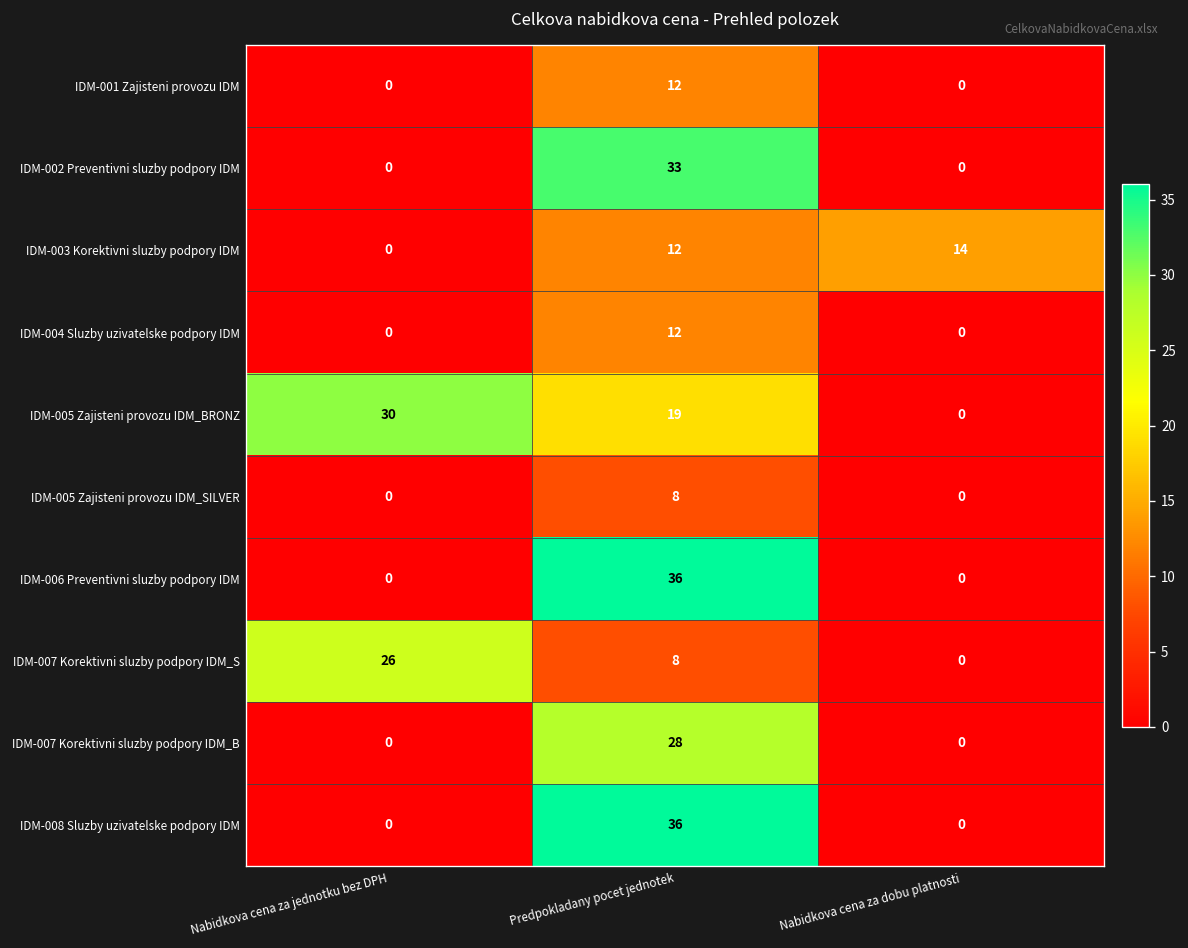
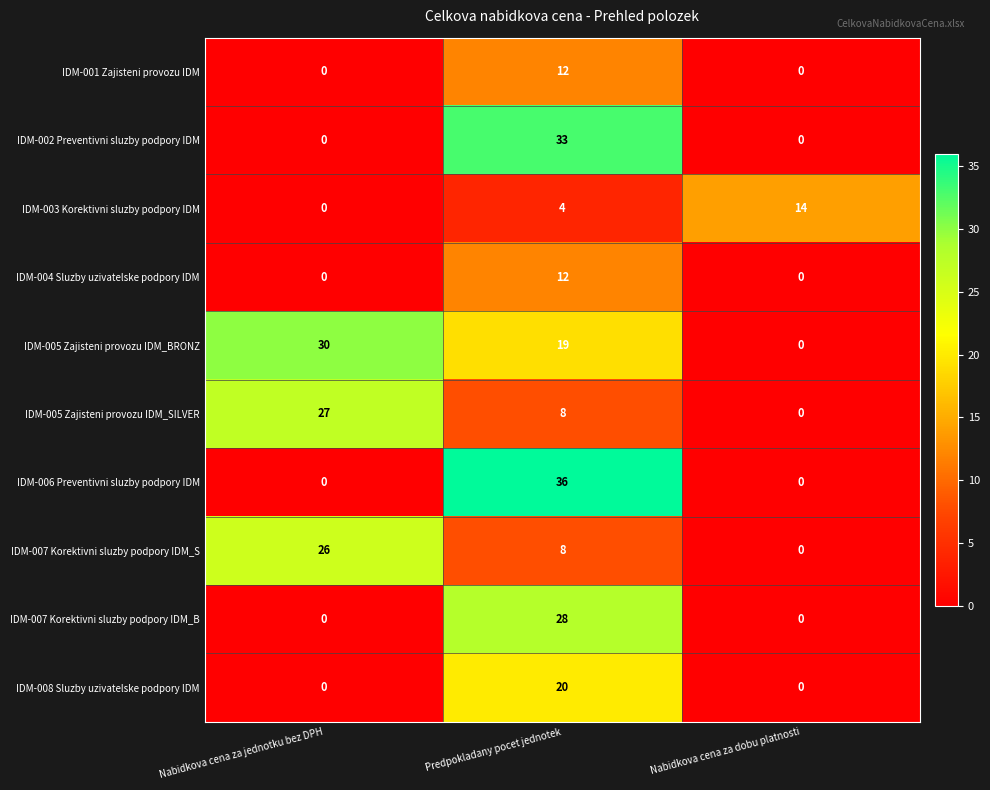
  {
    "IDM-001 Zajisteni provozu IDM": {
      "Nabidkova cena za jednotku bez DPH": 0,
      "Predpokladany pocet jednotek": 12,
      "Nabidkova cena za dobu platnosti": 0
    },
    "IDM-002 Preventivni sluzby podpory IDM": {
      "Nabidkova cena za jednotku bez DPH": 0,
      "Predpokladany pocet jednotek": 33,
      "Nabidkova cena za dobu platnosti": 0
    },
    "IDM-003 Korektivni sluzby podpory IDM": {
      "Nabidkova cena za jednotku bez DPH": 0,
-     "Predpokladany pocet jednotek": 12,
+     "Predpokladany pocet jednotek": 4,
      "Nabidkova cena za dobu platnosti": 14
    },
    "IDM-004 Sluzby uzivatelske podpory IDM": {
      "Nabidkova cena za jednotku bez DPH": 0,
      "Predpokladany pocet jednotek": 12,
      "Nabidkova cena za dobu platnosti": 0
    },
    "IDM-005 Zajisteni provozu IDM_BRONZ": {
      "Nabidkova cena za jednotku bez DPH": 30,
      "Predpokladany pocet jednotek": 19,
      "Nabidkova cena za dobu platnosti": 0
    },
    "IDM-005 Zajisteni provozu IDM_SILVER": {
-     "Nabidkova cena za jednotku bez DPH": 0,
+     "Nabidkova cena za jednotku bez DPH": 27,
      "Predpokladany pocet jednotek": 8,
      "Nabidkova cena za dobu platnosti": 0
    },
    "IDM-006 Preventivni sluzby podpory IDM": {
      "Nabidkova cena za jednotku bez DPH": 0,
      "Predpokladany pocet jednotek": 36,
      "Nabidkova cena za dobu platnosti": 0
    },
    "IDM-007 Korektivni sluzby podpory IDM_S": {
      "Nabidkova cena za jednotku bez DPH": 26,
      "Predpokladany pocet jednotek": 8,
      "Nabidkova cena za dobu platnosti": 0
    },
    "IDM-007 Korektivni sluzby podpory IDM_B": {
      "Nabidkova cena za jednotku bez DPH": 0,
      "Predpokladany pocet jednotek": 28,
      "Nabidkova cena za dobu platnosti": 0
    },
    "IDM-008 Sluzby uzivatelske podpory IDM": {
      "Nabidkova cena za jednotku bez DPH": 0,
-     "Predpokladany pocet jednotek": 36,
+     "Predpokladany pocet jednotek": 20,
      "Nabidkova cena za dobu platnosti": 0
    }
  }
